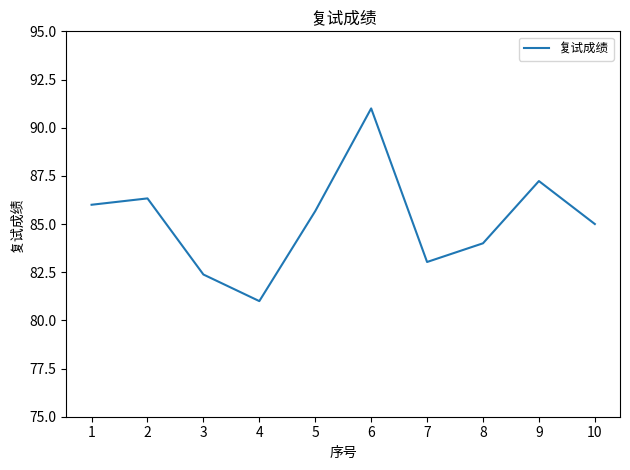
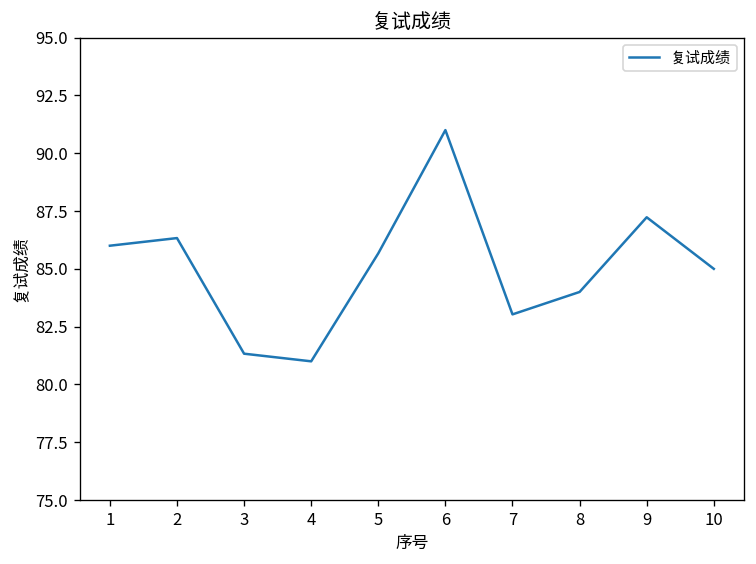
  {
    "1": 86.0,
    "2": 86.3,
-   "3": 82.4,
+   "3": 81.3,
    "4": 81.0,
    "5": 85.7,
    "6": 91.0,
    "7": 83.0,
    "8": 84.0,
    "9": 87.2,
    "10": 85.0
  }
